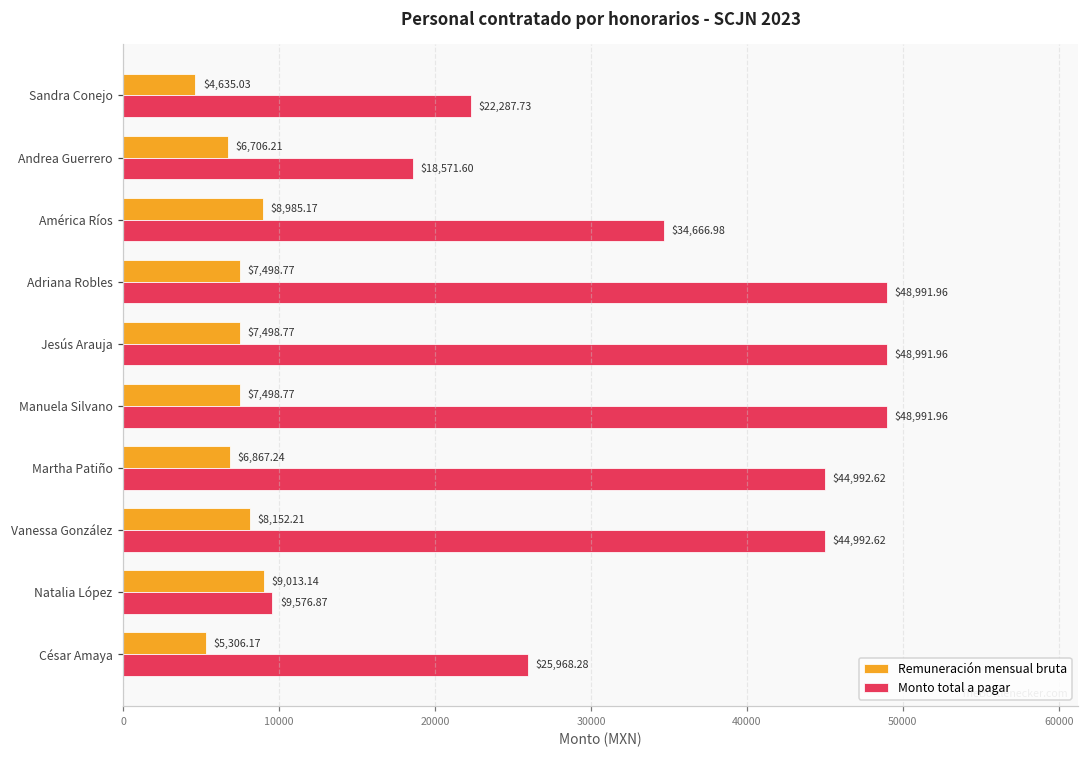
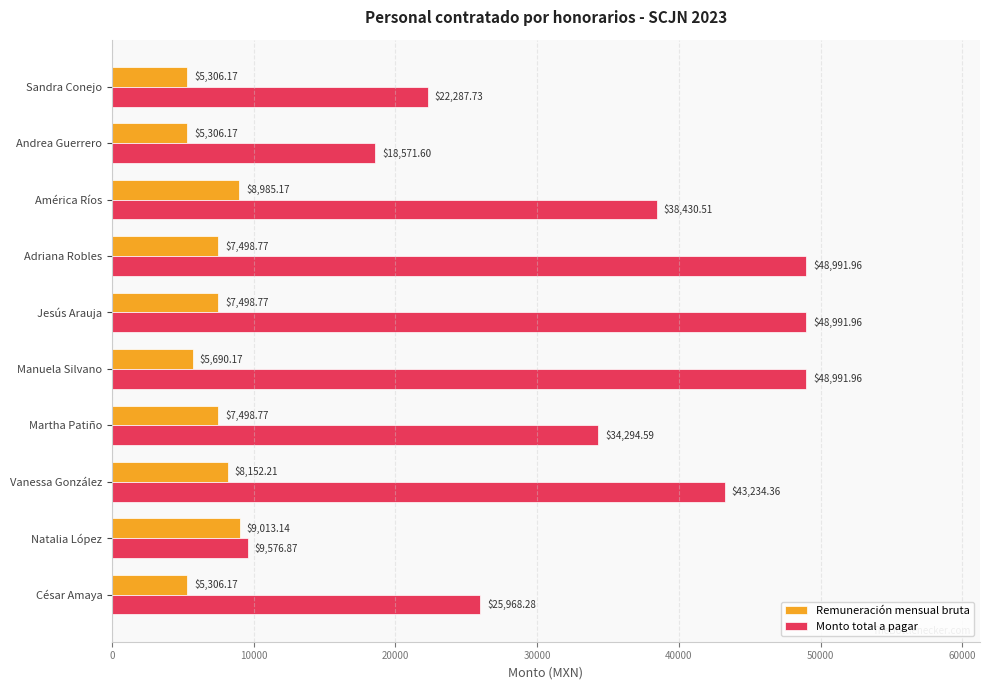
  {
    "Remuneración mensual bruta": {
-     "Sandra Conejo": "$4,635.03",
-     "Andrea Guerrero": "$6,706.21",
+     "Sandra Conejo": "$5,306.17",
+     "Andrea Guerrero": "$5,306.17",
      "América Ríos": "$8,985.17",
      "Adriana Robles": "$7,498.77",
      "Jesús Arauja": "$7,498.77",
-     "Manuela Silvano": "$7,498.77",
-     "Martha Patiño": "$6,867.24",
+     "Manuela Silvano": "$5,690.17",
+     "Martha Patiño": "$7,498.77",
      "Vanessa González": "$8,152.21",
      "Natalia López": "$9,013.14",
      "César Amaya": "$5,306.17"
    },
    "Monto total a pagar": {
      "Sandra Conejo": "$22,287.73",
      "Andrea Guerrero": "$18,571.60",
-     "América Ríos": "$34,666.98",
+     "América Ríos": "$38,430.51",
      "Adriana Robles": "$48,991.96",
      "Jesús Arauja": "$48,991.96",
      "Manuela Silvano": "$48,991.96",
-     "Martha Patiño": "$44,992.62",
-     "Vanessa González": "$44,992.62",
+     "Martha Patiño": "$34,294.59",
+     "Vanessa González": "$43,234.36",
      "Natalia López": "$9,576.87",
      "César Amaya": "$25,968.28"
    }
  }
